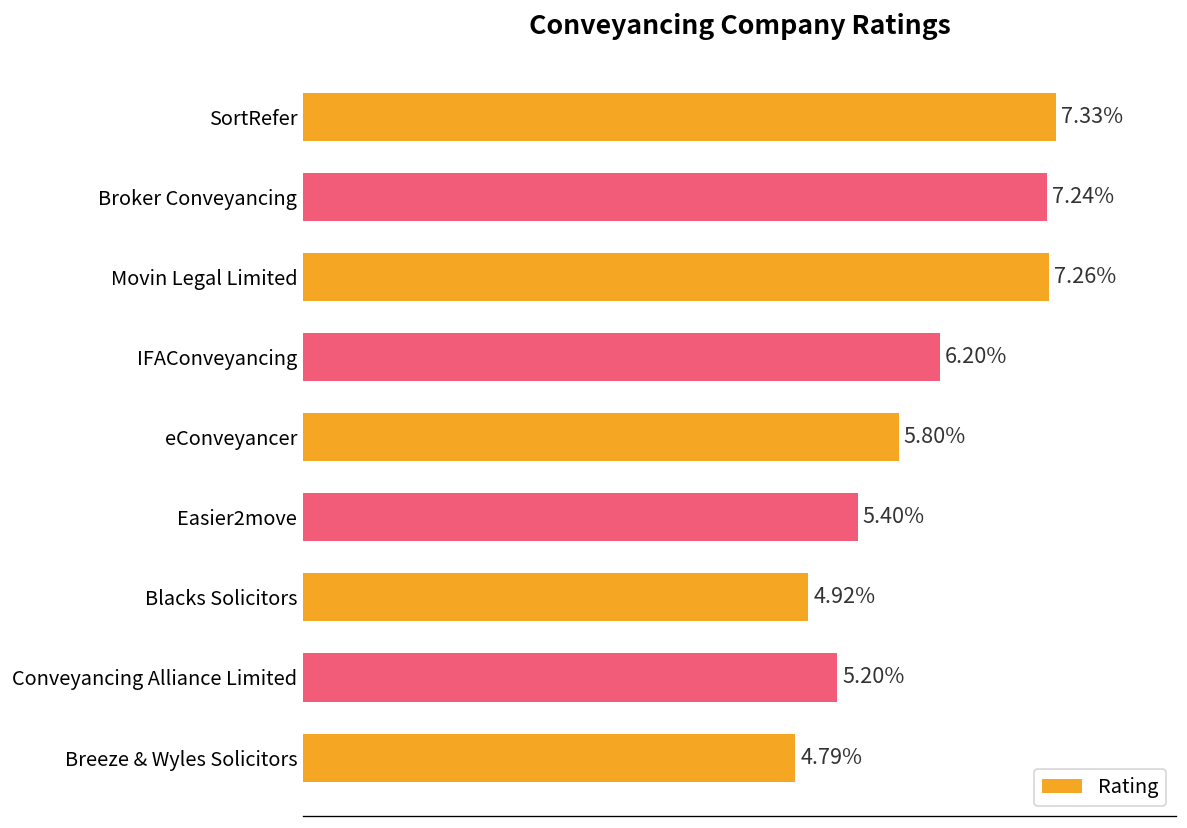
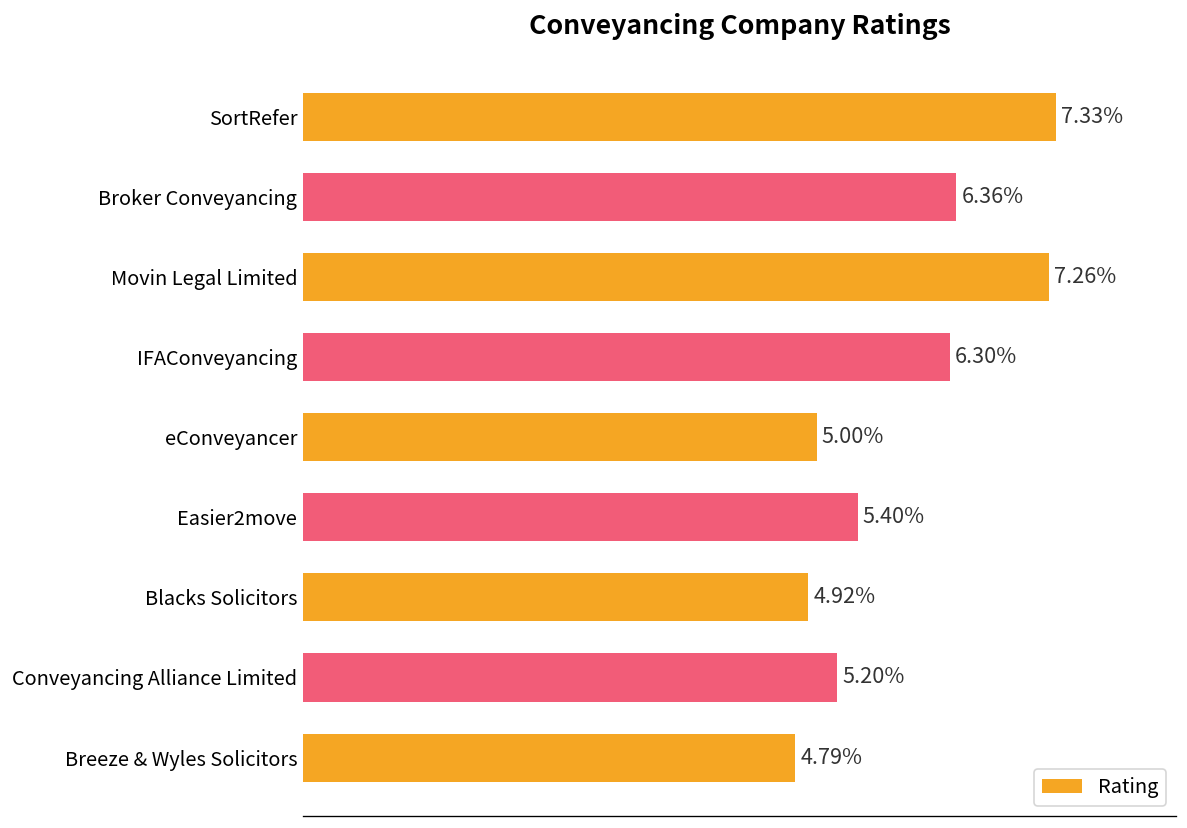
  {
    "SortRefer": "7.33%",
-   "Broker Conveyancing": "7.24%",
+   "Broker Conveyancing": "6.36%",
    "Movin Legal Limited": "7.26%",
-   "IFAConveyancing": "6.20%",
-   "eConveyancer": "5.80%",
+   "IFAConveyancing": "6.30%",
+   "eConveyancer": "5.00%",
    "Easier2move": "5.40%",
    "Blacks Solicitors": "4.92%",
    "Conveyancing Alliance Limited": "5.20%",
    "Breeze & Wyles Solicitors": "4.79%"
  }
